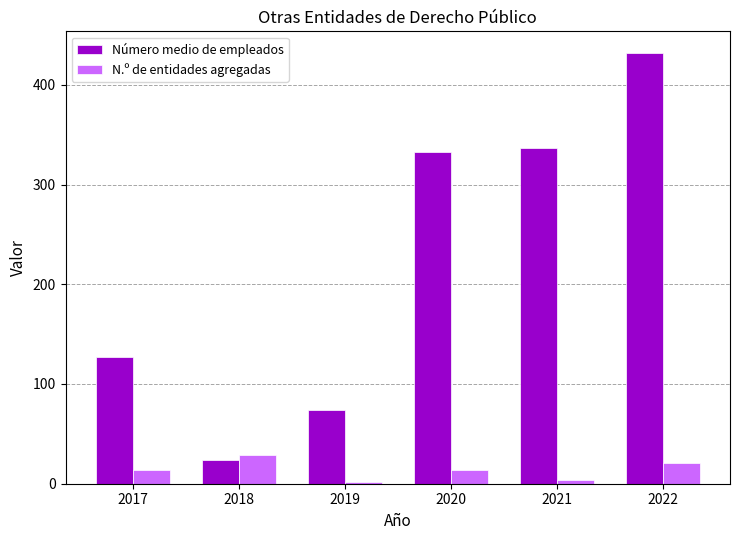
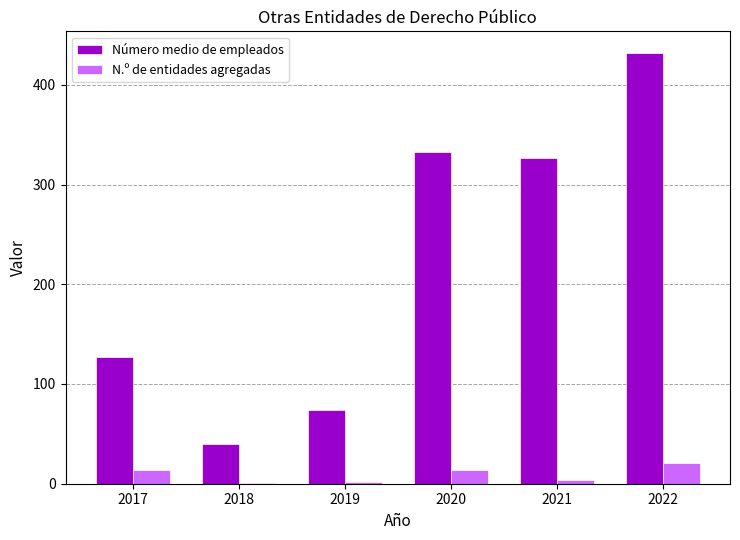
  {
    "Número medio de empleados": {
      "2017": 130,
-     "2018": 20,
+     "2018": 40,
      "2019": 70,
      "2020": 330,
-     "2021": 340,
+     "2021": 330,
      "2022": 430
    },
    "N.º de entidades agregadas": {
      "2017": 10,
-     "2018": 30,
+     "2018": 0,
      "2020": 10,
      "2021": 0,
      "2022": 20
    }
  }
